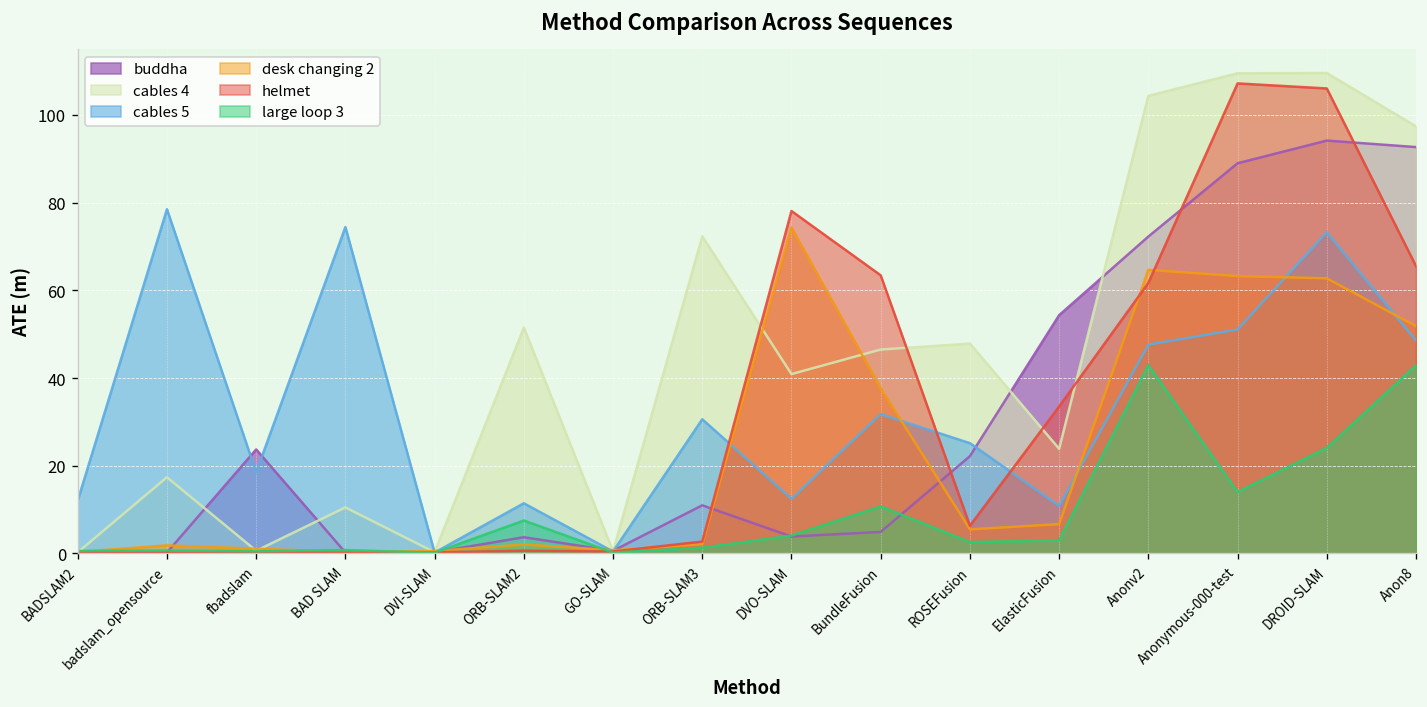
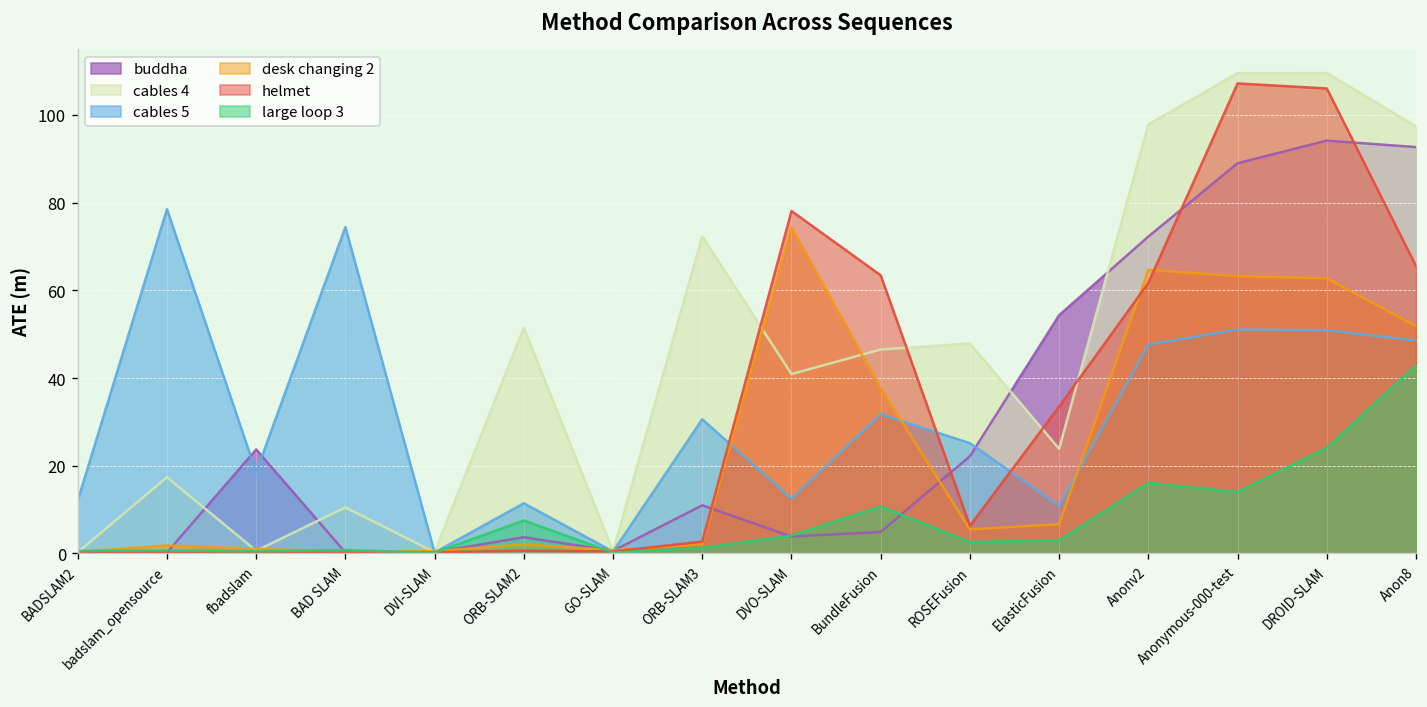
  {
    "buddha": {
      "fbadslam": 24,
      "ORB-SLAM2": 4,
      "ORB-SLAM3": 11,
      "BundleFusion": 5,
      "ROSEFusion": 22,
      "ElasticFusion": 54,
      "Anonv2": 72,
      "Anonymous-000-test": 89,
      "DROID-SLAM": 94,
      "Anon8": 93
    },
    "cables 4": {
      "badslam_opensource": 17,
      "BAD SLAM": 10,
      "ORB-SLAM2": 51,
      "ORB-SLAM3": 72,
      "DVO-SLAM": 41,
      "BundleFusion": 47,
      "ROSEFusion": 48,
      "ElasticFusion": 24,
-     "Anonv2": 104,
+     "Anonv2": 98,
      "Anonymous-000-test": 110,
      "DROID-SLAM": 110,
      "Anon8": 97
    },
    "cables 5": {
      "BADSLAM2": 12,
      "badslam_opensource": 79,
      "fbadslam": 19,
      "BAD SLAM": 74,
      "ORB-SLAM2": 11,
      "ORB-SLAM3": 31,
      "DVO-SLAM": 12,
      "BundleFusion": 32,
      "ROSEFusion": 25,
      "ElasticFusion": 11,
      "Anonv2": 48,
      "Anonymous-000-test": 51,
-     "DROID-SLAM": 73,
+     "DROID-SLAM": 51,
      "Anon8": 49
    },
    "desk changing 2": {
      "badslam_opensource": 2,
      "ORB-SLAM2": 2,
      "DVO-SLAM": 74,
      "BundleFusion": 38,
      "ROSEFusion": 5,
      "ElasticFusion": 7,
      "Anonv2": 65,
      "Anonymous-000-test": 63,
      "DROID-SLAM": 63,
      "Anon8": 52
    },
    "helmet": {
      "ORB-SLAM2": 1,
      "DVO-SLAM": 78,
      "BundleFusion": 63,
      "ROSEFusion": 6,
      "ElasticFusion": 34,
      "Anonv2": 62,
      "Anonymous-000-test": 107,
      "DROID-SLAM": 106,
      "Anon8": 66
    },
    "large loop 3": {
      "ORB-SLAM2": 8,
      "ORB-SLAM3": 1,
      "BundleFusion": 11,
      "ROSEFusion": 3,
      "ElasticFusion": 3,
-     "Anonv2": 43,
+     "Anonv2": 16,
      "Anonymous-000-test": 14,
      "DROID-SLAM": 24,
      "Anon8": 43
    }
  }
